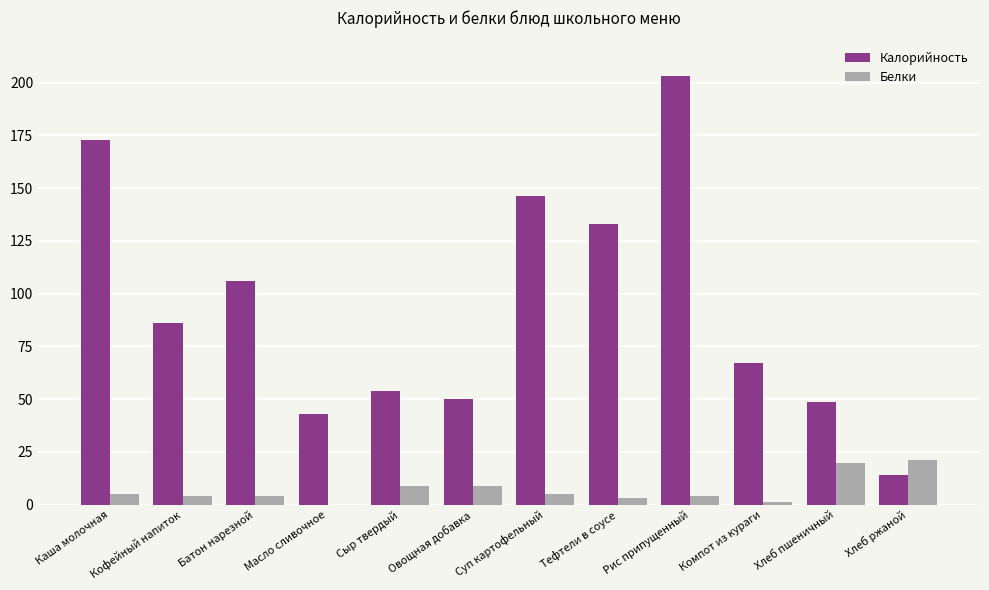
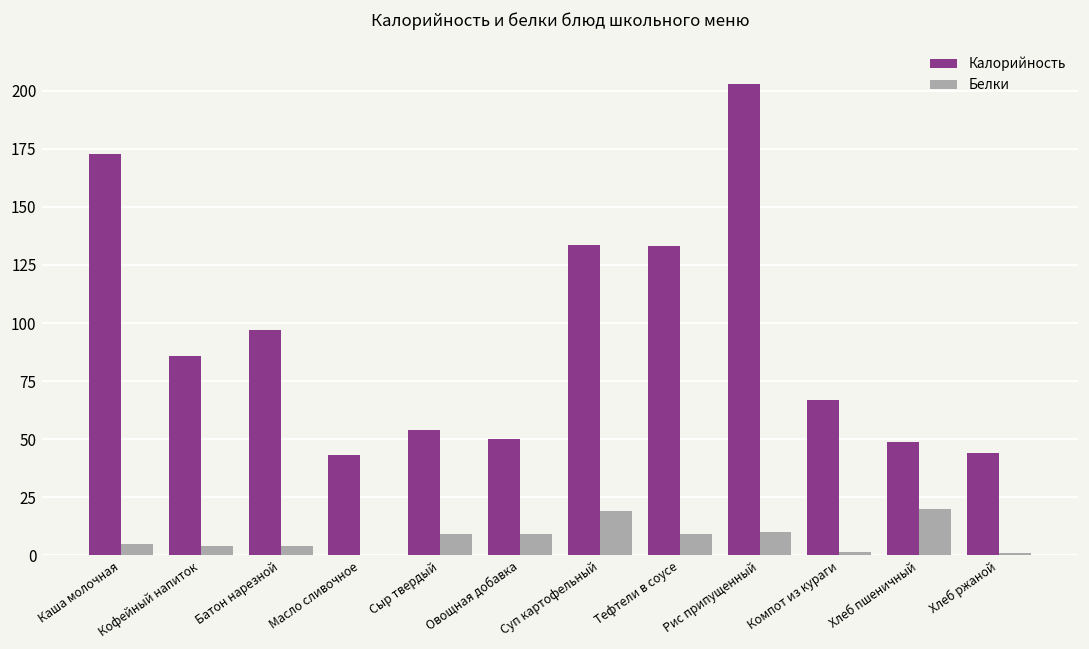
  {
    "Калорийность": {
      "Каша молочная": 173,
      "Кофейный напиток": 86,
-     "Батон нарезной": 106,
+     "Батон нарезной": 97,
      "Масло сливочное": 43,
      "Сыр твердый": 54,
      "Овощная добавка": 50,
-     "Суп картофельный": 146,
+     "Суп картофельный": 134,
      "Тефтели в соусе": 133,
      "Рис припущенный": 203,
      "Компот из кураги": 67,
      "Хлеб пшеничный": 49,
-     "Хлеб ржаной": 14
+     "Хлеб ржаной": 44
    },
    "Белки": {
      "Каша молочная": 5,
      "Кофейный напиток": 4,
      "Батон нарезной": 4,
      "Сыр твердый": 9,
      "Овощная добавка": 9,
-     "Суп картофельный": 5,
-     "Тефтели в соусе": 3,
-     "Рис припущенный": 4,
+     "Суп картофельный": 19,
+     "Тефтели в соусе": 9,
+     "Рис припущенный": 10,
      "Компот из кураги": 1,
      "Хлеб пшеничный": 20,
-     "Хлеб ржаной": 21
+     "Хлеб ржаной": 1
    }
  }
